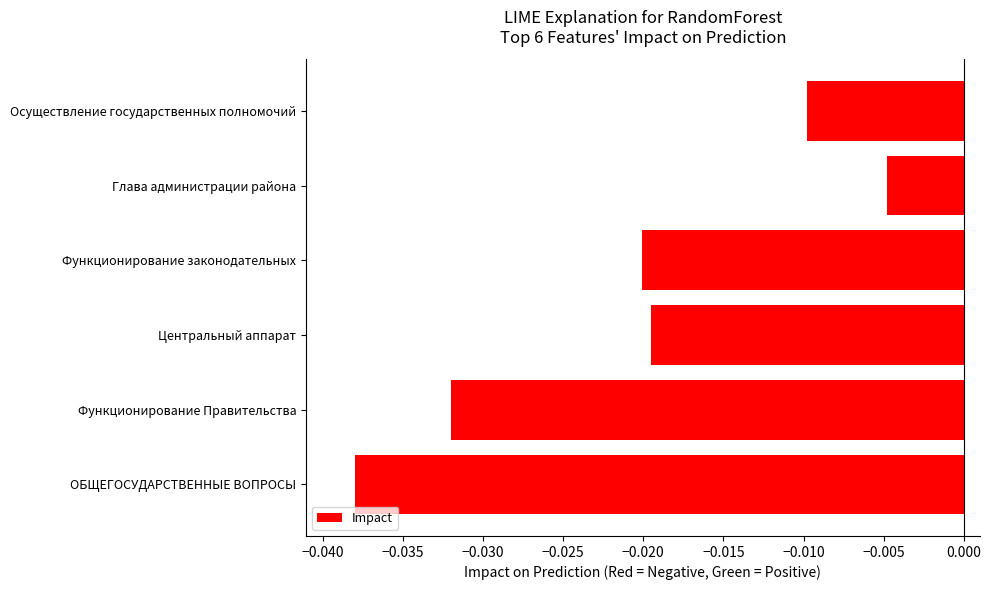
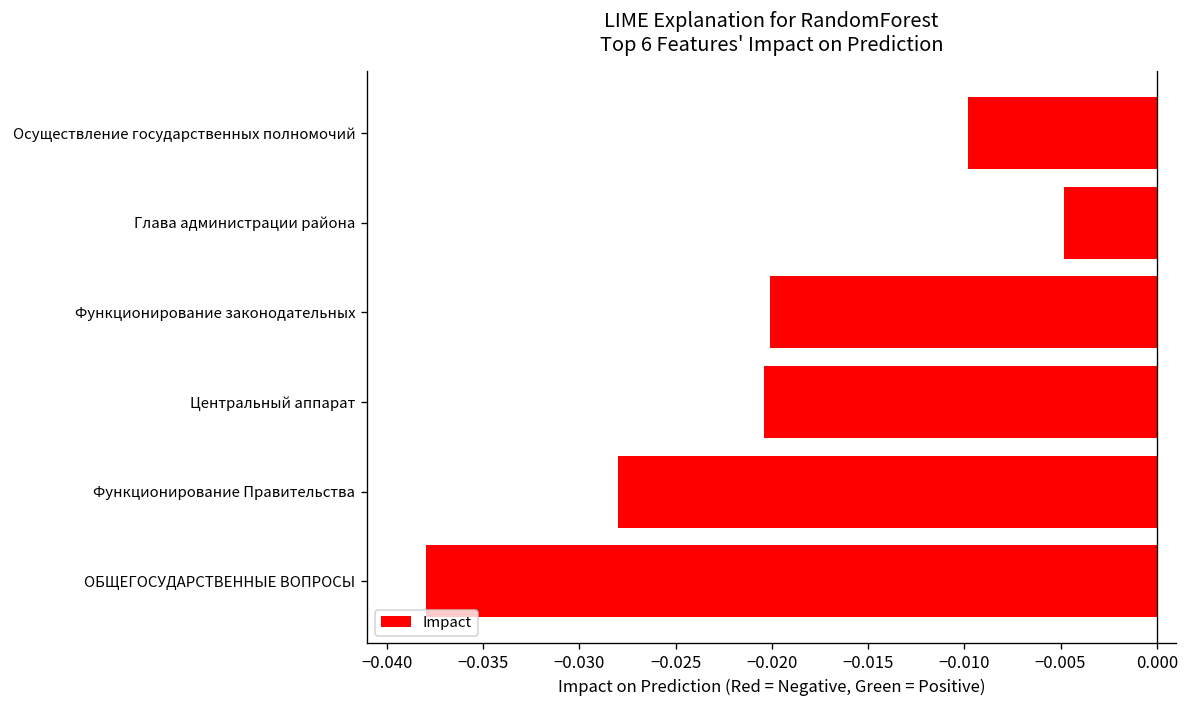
  {
    "Осуществление государственных полномочий": -0.0098,
    "Глава администрации района": -0.0048,
    "Функционирование законодательных": -0.0201,
-   "Центральный аппарат": -0.0195,
-   "Функционирование Правительства": -0.032,
+   "Центральный аппарат": -0.0204,
+   "Функционирование Правительства": -0.028,
    "ОБЩЕГОСУДАРСТВЕННЫЕ ВОПРОСЫ": -0.0380
  }
